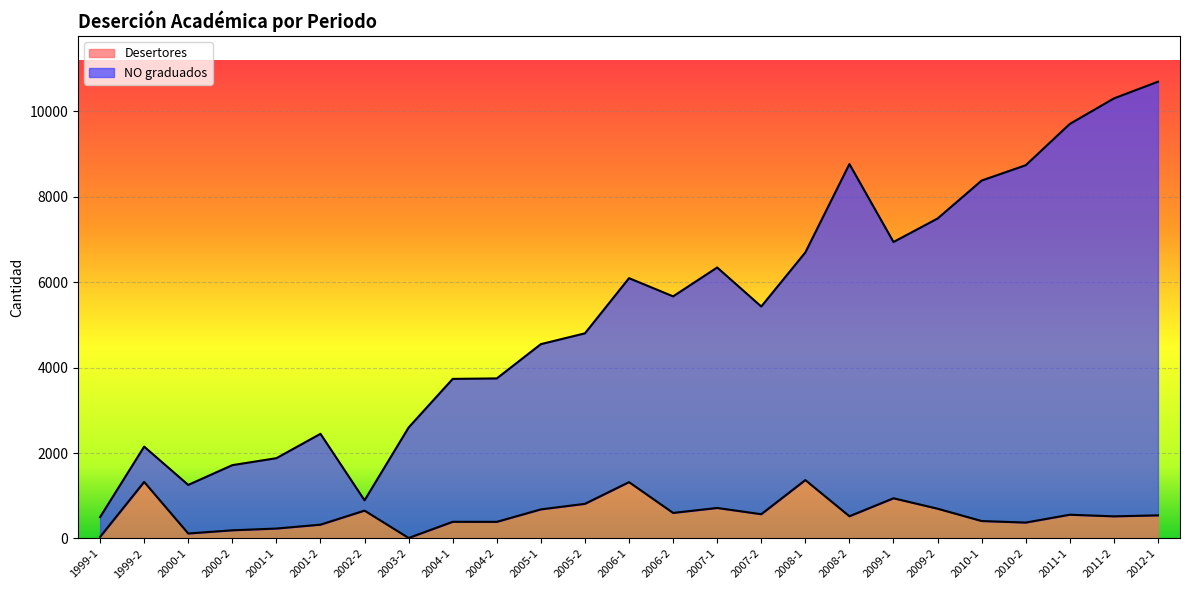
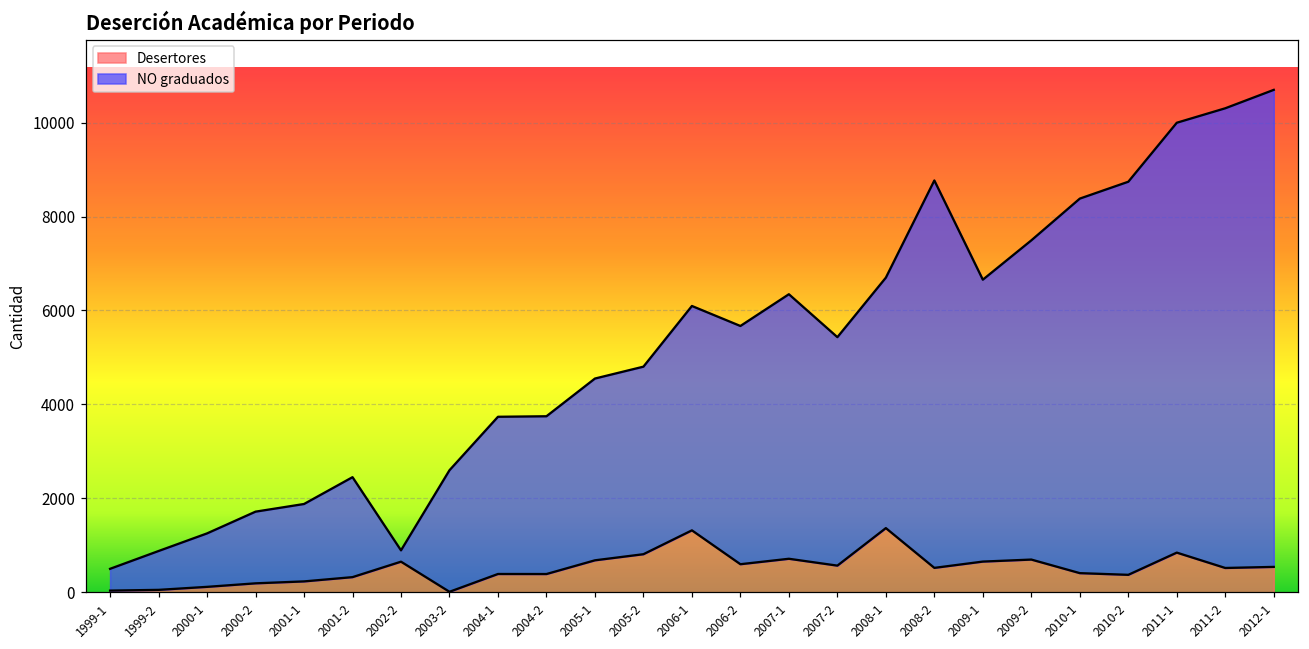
  {
    "Desertores": {
      "1999-1": 0,
-     "1999-2": 1300,
+     "1999-2": 100,
      "2000-1": 100,
      "2000-2": 200,
      "2001-1": 200,
      "2001-2": 300,
      "2002-2": 700,
      "2003-2": 0,
      "2004-1": 400,
      "2004-2": 400,
      "2005-1": 700,
      "2005-2": 800,
      "2006-1": 1300,
      "2006-2": 600,
      "2007-1": 700,
      "2007-2": 600,
      "2008-1": 1400,
      "2008-2": 500,
-     "2009-1": 900,
+     "2009-1": 700,
      "2009-2": 700,
      "2010-1": 400,
      "2010-2": 400,
-     "2011-1": 600,
+     "2011-1": 800,
      "2011-2": 500,
      "2012-1": 500
    },
    "NO graduados": {
      "1999-1": 500,
      "1999-2": 800,
      "2000-1": 1100,
      "2000-2": 1500,
      "2001-1": 1600,
      "2001-2": 2100,
      "2002-2": 200,
      "2003-2": 2600,
      "2004-1": 3300,
      "2004-2": 3400,
      "2005-1": 3900,
      "2005-2": 4000,
      "2006-1": 4800,
      "2006-2": 5100,
      "2007-1": 5600,
      "2007-2": 4900,
      "2008-1": 5300,
      "2008-2": 8200,
      "2009-1": 6000,
      "2009-2": 6800,
      "2010-1": 8000,
      "2010-2": 8400,
      "2011-1": 9200,
      "2011-2": 9800,
      "2012-1": 10200
    }
  }
